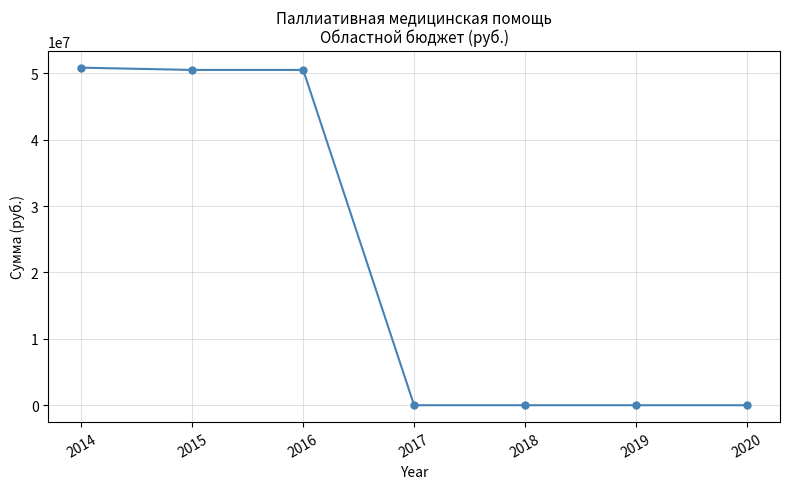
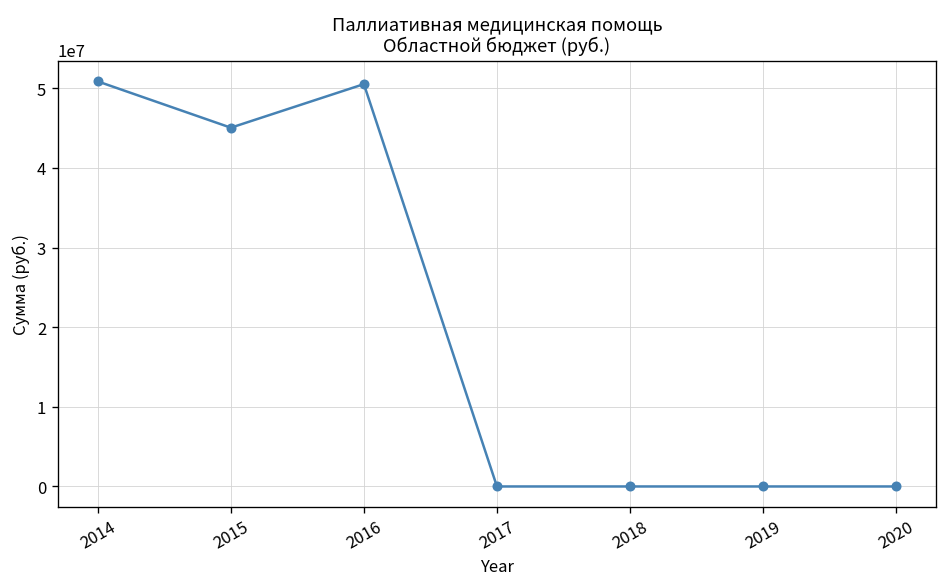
  {
    "2014": 51000000,
-   "2015": 51000000,
+   "2015": 45000000,
    "2016": 51000000,
    "2017": 0,
    "2018": 0,
    "2019": 0,
    "2020": 0
  }
